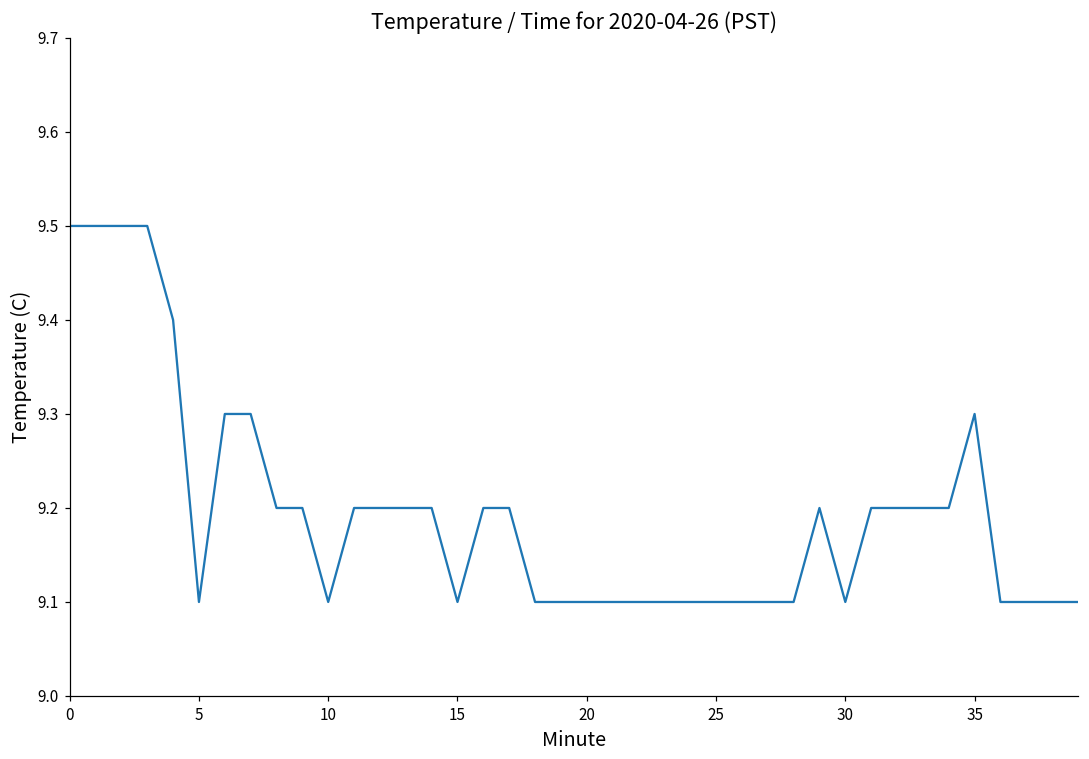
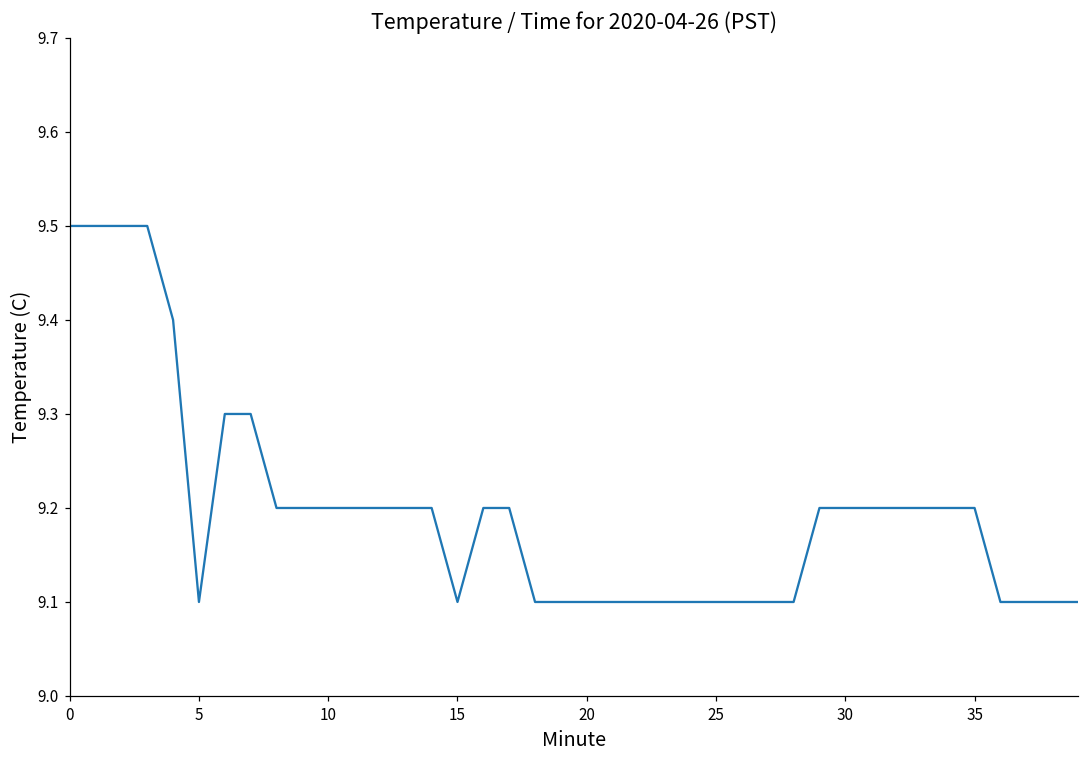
  {
    "0": 9.5,
    "5": 9.1,
-   "10": 9.1,
+   "10": 9.2,
    "15": 9.1,
    "20": 9.1,
    "25": 9.1,
-   "30": 9.1,
-   "35": 9.3
+   "30": 9.2,
+   "35": 9.2
  }
